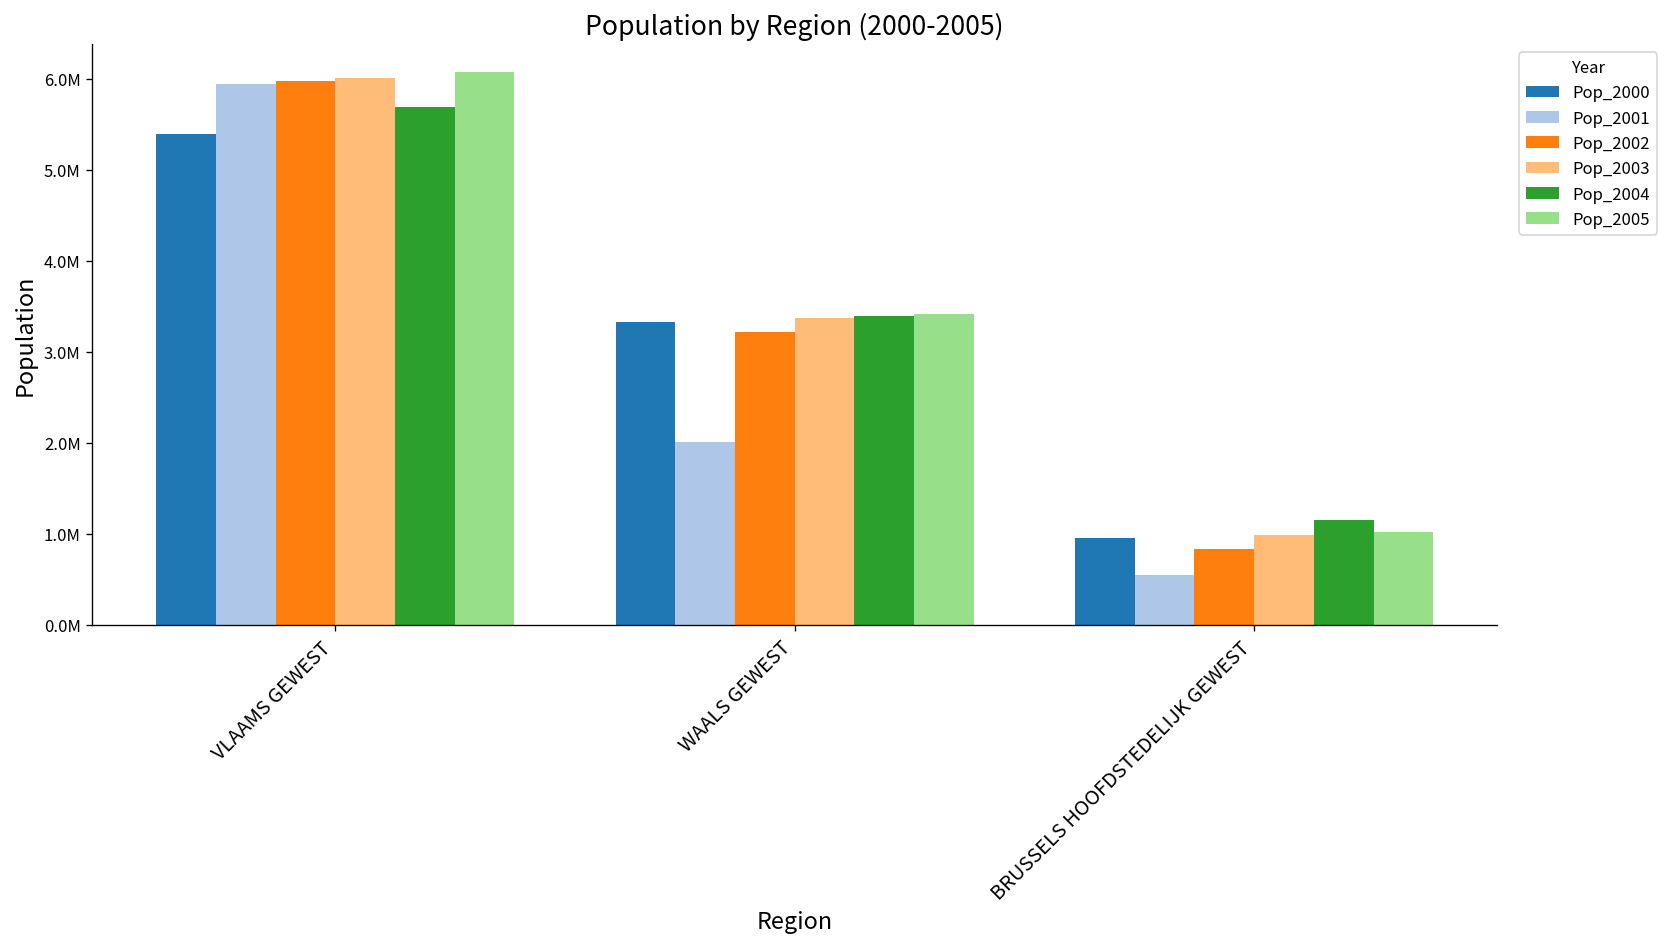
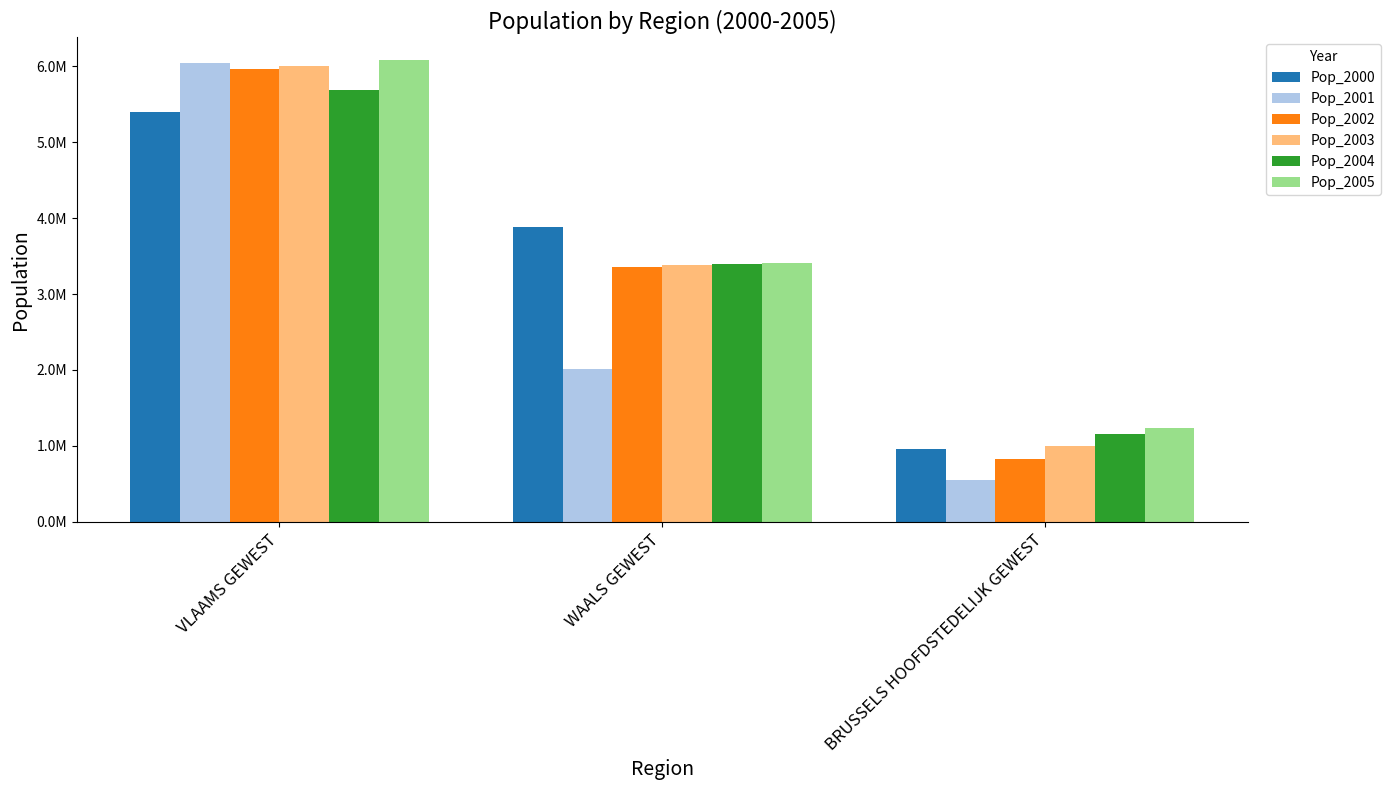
  {
    "Pop_2000": {
      "VLAAMS GEWEST": 5400000,
-     "WAALS GEWEST": 3300000,
+     "WAALS GEWEST": 3900000,
      "BRUSSELS HOOFDSTEDELIJK GEWEST": 1000000
    },
    "Pop_2001": {
-     "VLAAMS GEWEST": 5900000,
+     "VLAAMS GEWEST": 6000000,
      "WAALS GEWEST": 2000000,
      "BRUSSELS HOOFDSTEDELIJK GEWEST": 500000
    },
    "Pop_2002": {
      "VLAAMS GEWEST": 6000000,
-     "WAALS GEWEST": 3200000,
+     "WAALS GEWEST": 3400000,
      "BRUSSELS HOOFDSTEDELIJK GEWEST": 800000
    },
    "Pop_2003": {
      "VLAAMS GEWEST": 6000000,
      "WAALS GEWEST": 3400000,
      "BRUSSELS HOOFDSTEDELIJK GEWEST": 1000000
    },
    "Pop_2004": {
      "VLAAMS GEWEST": 5700000,
      "WAALS GEWEST": 3400000,
      "BRUSSELS HOOFDSTEDELIJK GEWEST": 1200000
    },
    "Pop_2005": {
      "VLAAMS GEWEST": 6100000,
      "WAALS GEWEST": 3400000,
-     "BRUSSELS HOOFDSTEDELIJK GEWEST": 1000000
+     "BRUSSELS HOOFDSTEDELIJK GEWEST": 1200000
    }
  }
